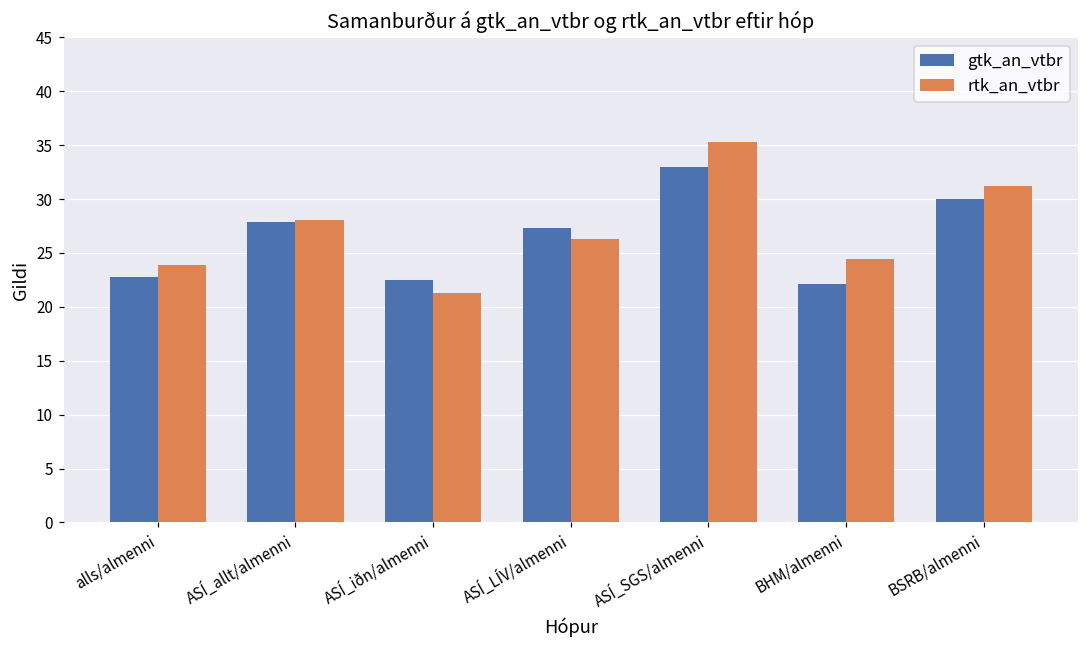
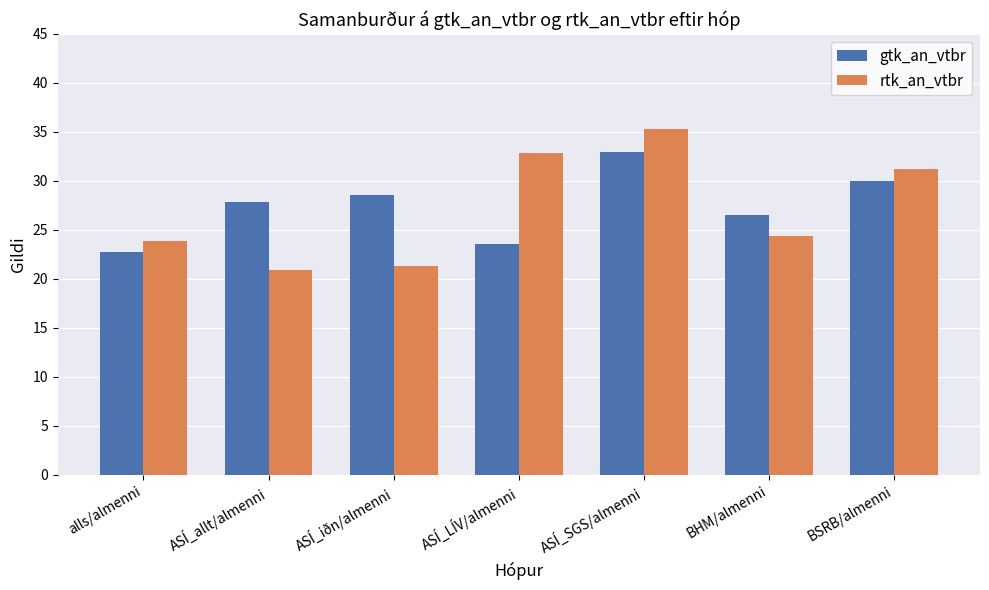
  {
    "gtk_an_vtbr": {
      "alls/almenni": 23,
      "ASÍ_allt/almenni": 28,
-     "ASÍ_iðn/almenni": 23,
-     "ASÍ_LÍV/almenni": 27,
+     "ASÍ_iðn/almenni": 29,
+     "ASÍ_LÍV/almenni": 24,
      "ASÍ_SGS/almenni": 33,
-     "BHM/almenni": 22,
+     "BHM/almenni": 27,
      "BSRB/almenni": 30
    },
    "rtk_an_vtbr": {
      "alls/almenni": 24,
-     "ASÍ_allt/almenni": 28,
+     "ASÍ_allt/almenni": 21,
      "ASÍ_iðn/almenni": 21,
-     "ASÍ_LÍV/almenni": 26,
+     "ASÍ_LÍV/almenni": 33,
      "ASÍ_SGS/almenni": 35,
      "BHM/almenni": 24,
      "BSRB/almenni": 31
    }
  }
